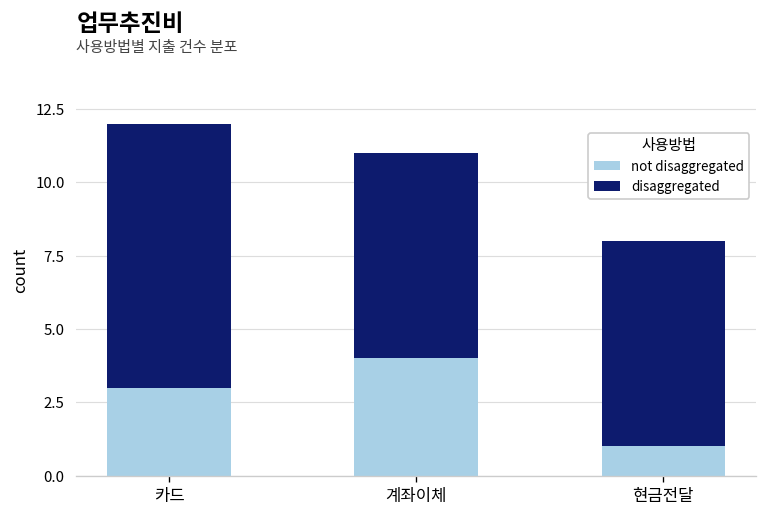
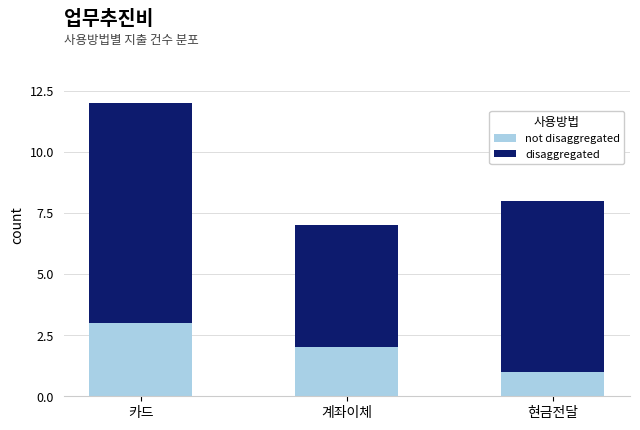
  {
    "not disaggregated": {
      "카드": 3,
-     "계좌이체": 4,
+     "계좌이체": 2,
      "현금전달": 1
    },
    "disaggregated": {
      "카드": 9,
-     "계좌이체": 7,
+     "계좌이체": 5,
      "현금전달": 7
    }
  }
